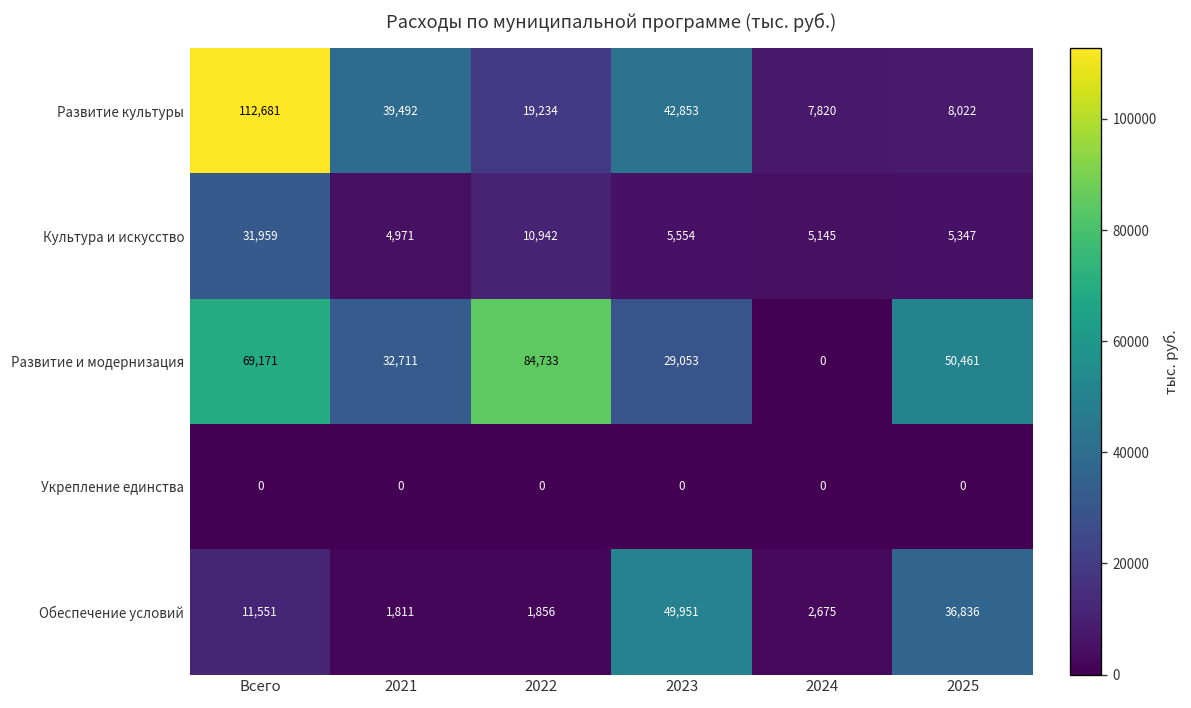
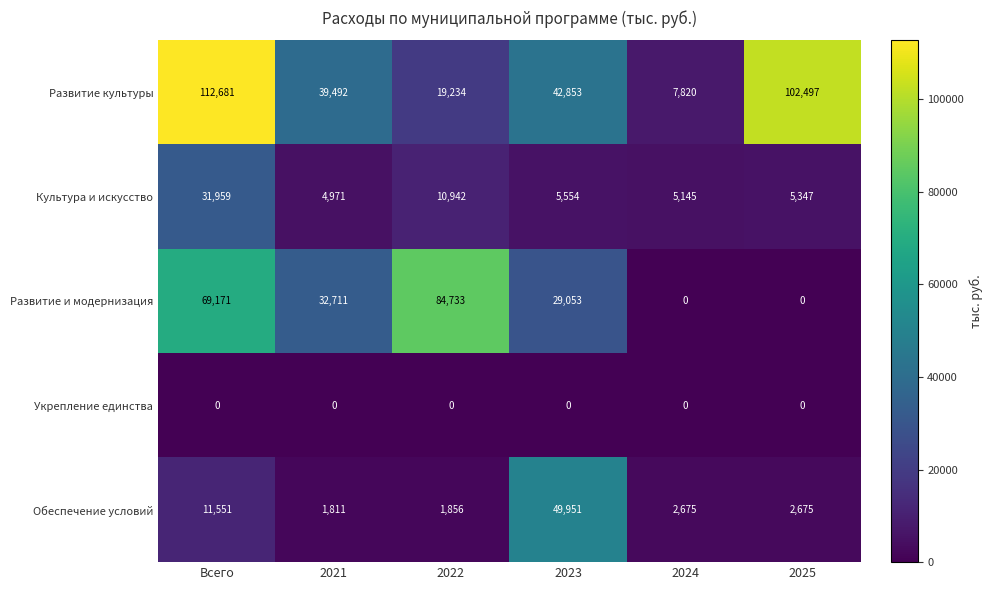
  {
    "Развитие культуры": {
      "Всего": "112,681",
      "2021": "39,492",
      "2022": "19,234",
      "2023": "42,853",
      "2024": "7,820",
-     "2025": "8,022"
+     "2025": "102,497"
    },
    "Культура и искусство": {
      "Всего": "31,959",
      "2021": "4,971",
      "2022": "10,942",
      "2023": "5,554",
      "2024": "5,145",
      "2025": "5,347"
    },
    "Развитие и модернизация": {
      "Всего": "69,171",
      "2021": "32,711",
      "2022": "84,733",
      "2023": "29,053",
      "2024": "0",
-     "2025": "50,461"
+     "2025": "0"
    },
    "Укрепление единства": {
      "Всего": "0",
      "2021": "0",
      "2022": "0",
      "2023": "0",
      "2024": "0",
      "2025": "0"
    },
    "Обеспечение условий": {
      "Всего": "11,551",
      "2021": "1,811",
      "2022": "1,856",
      "2023": "49,951",
      "2024": "2,675",
-     "2025": "36,836"
+     "2025": "2,675"
    }
  }
